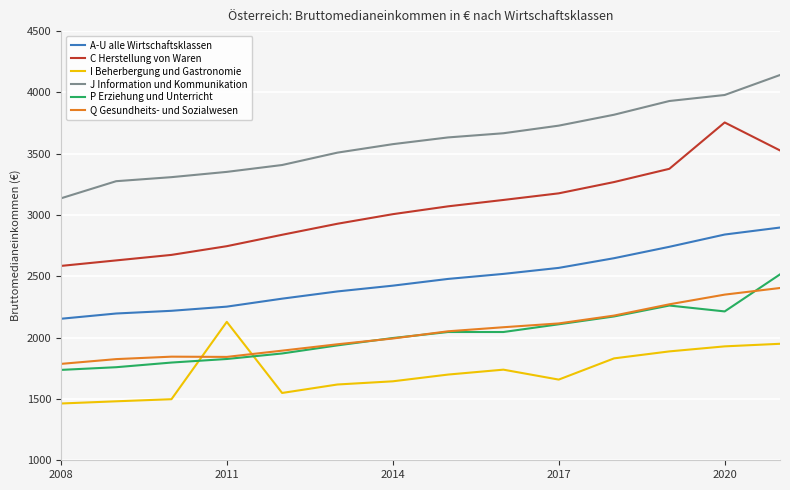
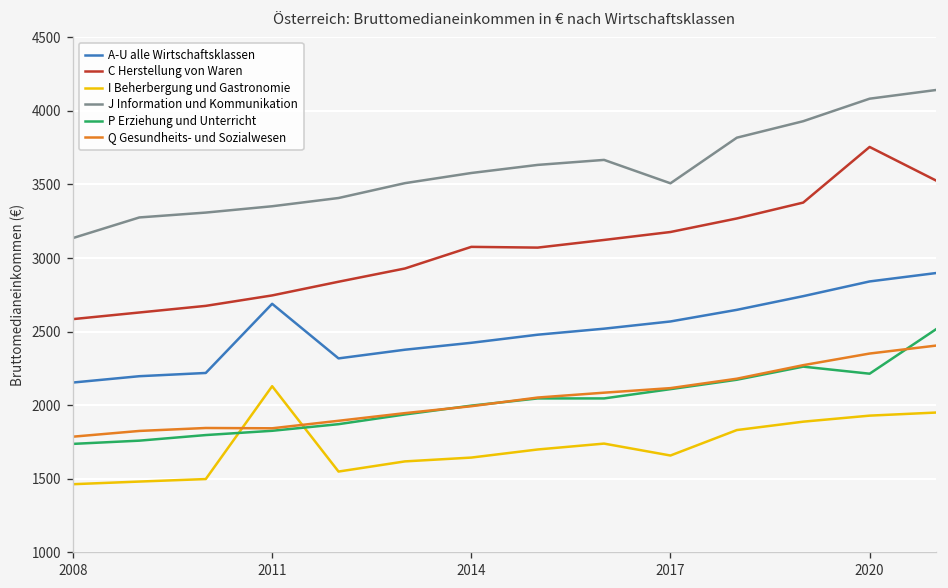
  {
    "A-U alle Wirtschaftsklassen": {
      "2008": 2150,
-     "2011": 2250,
+     "2011": 2690,
      "2014": 2420,
      "2017": 2570,
      "2020": 2840
    },
    "C Herstellung von Waren": {
      "2008": 2590,
      "2011": 2750,
-     "2014": 3010,
+     "2014": 3080,
      "2017": 3180,
      "2020": 3760
    },
    "I Beherbergung und Gastronomie": {
      "2008": 1460,
      "2011": 2130,
      "2014": 1640,
      "2017": 1660,
      "2020": 1930
    },
    "J Information und Kommunikation": {
      "2008": 3140,
      "2011": 3350,
      "2014": 3580,
-     "2017": 3730,
-     "2020": 3980
+     "2017": 3510,
+     "2020": 4080
    },
    "P Erziehung und Unterricht": {
      "2008": 1740,
      "2020": 2210
    },
    "Q Gesundheits- und Sozialwesen": {
      "2008": 1790,
      "2020": 2350
    }
  }
